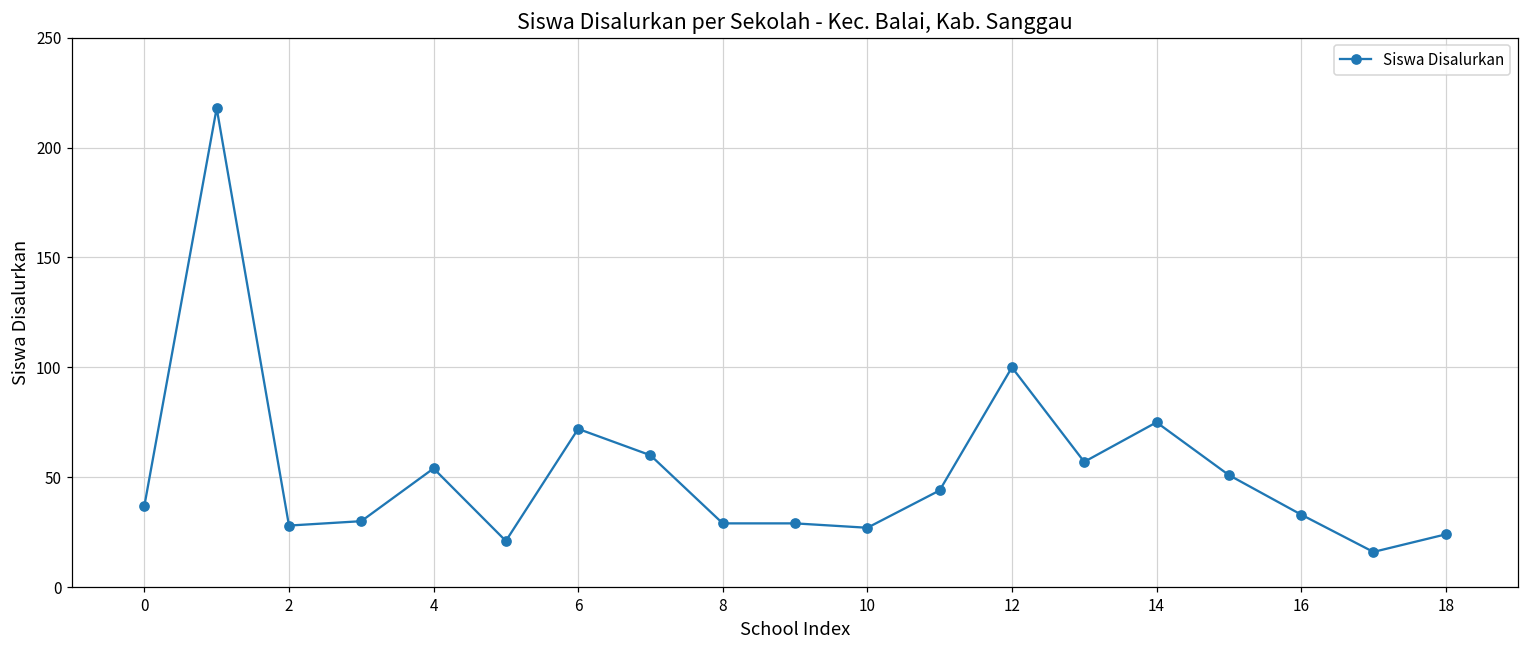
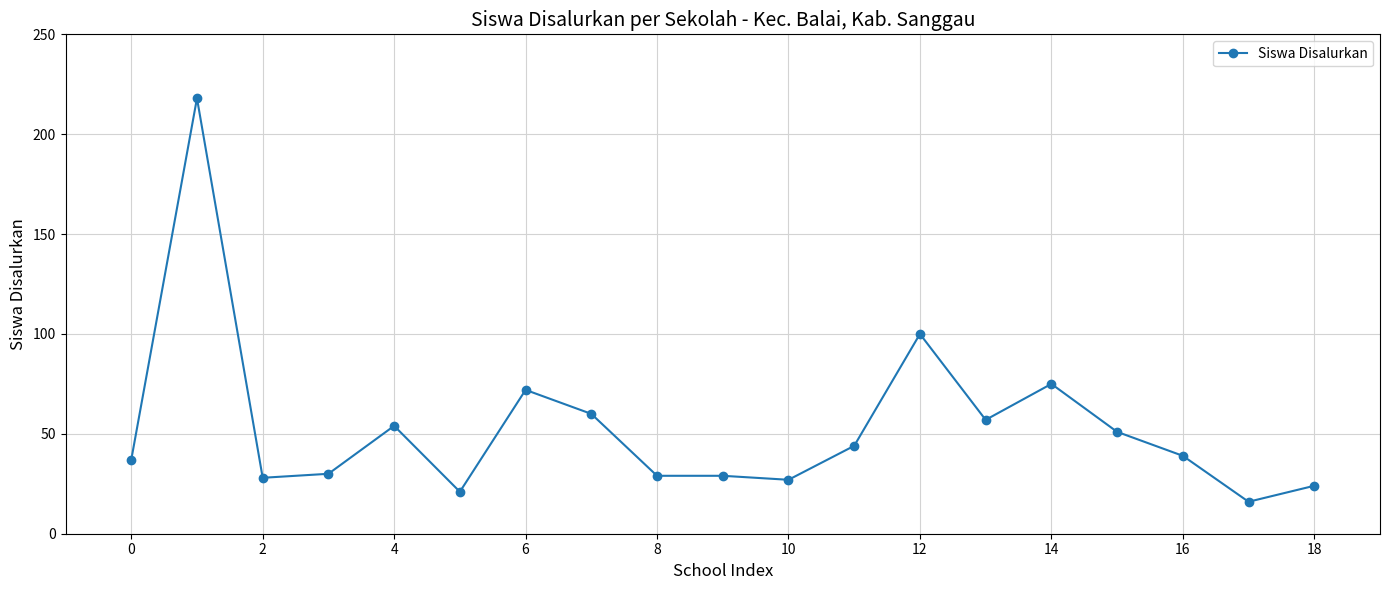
  {
    "0": 37,
    "2": 28,
    "4": 54,
    "6": 72,
    "8": 29,
    "10": 27,
    "12": 100,
    "14": 75,
-   "16": 33,
+   "16": 39,
    "18": 24
  }
